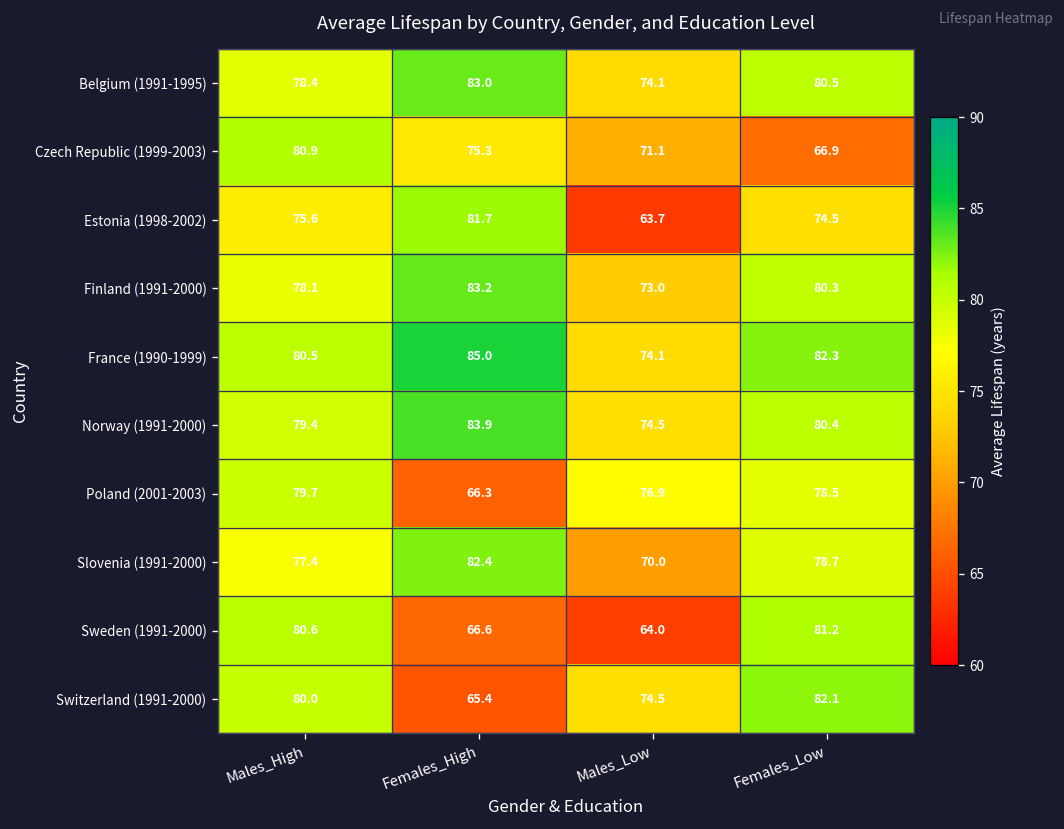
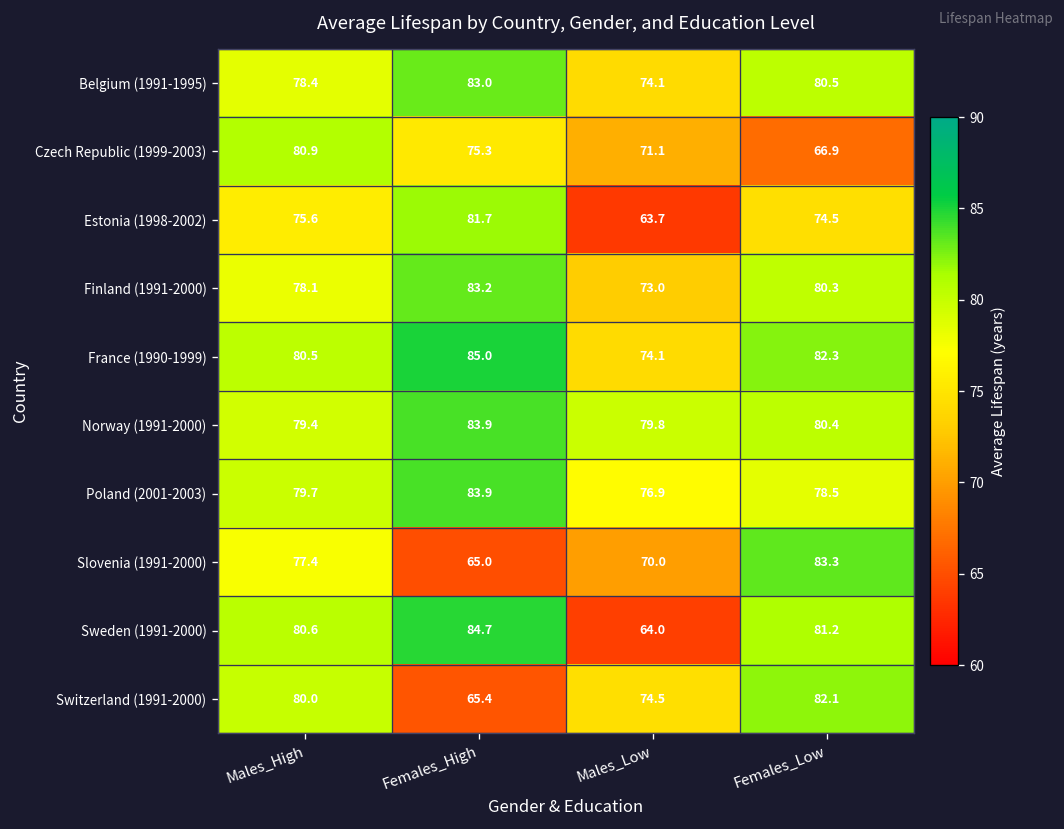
  {
    "Belgium (1991-1995)": {
      "Males_High": 78.4,
      "Females_High": 83.0,
      "Males_Low": 74.1,
      "Females_Low": 80.5
    },
    "Czech Republic (1999-2003)": {
      "Males_High": 80.9,
      "Females_High": 75.3,
      "Males_Low": 71.1,
      "Females_Low": 66.9
    },
    "Estonia (1998-2002)": {
      "Males_High": 75.6,
      "Females_High": 81.7,
      "Males_Low": 63.7,
      "Females_Low": 74.5
    },
    "Finland (1991-2000)": {
      "Males_High": 78.1,
      "Females_High": 83.2,
      "Males_Low": 73.0,
      "Females_Low": 80.3
    },
    "France (1990-1999)": {
      "Males_High": 80.5,
      "Females_High": 85.0,
      "Males_Low": 74.1,
      "Females_Low": 82.3
    },
    "Norway (1991-2000)": {
      "Males_High": 79.4,
      "Females_High": 83.9,
-     "Males_Low": 74.5,
+     "Males_Low": 79.8,
      "Females_Low": 80.4
    },
    "Poland (2001-2003)": {
      "Males_High": 79.7,
-     "Females_High": 66.3,
+     "Females_High": 83.9,
      "Males_Low": 76.9,
      "Females_Low": 78.5
    },
    "Slovenia (1991-2000)": {
      "Males_High": 77.4,
-     "Females_High": 82.4,
+     "Females_High": 65.0,
      "Males_Low": 70.0,
-     "Females_Low": 78.7
+     "Females_Low": 83.3
    },
    "Sweden (1991-2000)": {
      "Males_High": 80.6,
-     "Females_High": 66.6,
+     "Females_High": 84.7,
      "Males_Low": 64.0,
      "Females_Low": 81.2
    },
    "Switzerland (1991-2000)": {
      "Males_High": 80.0,
      "Females_High": 65.4,
      "Males_Low": 74.5,
      "Females_Low": 82.1
    }
  }
